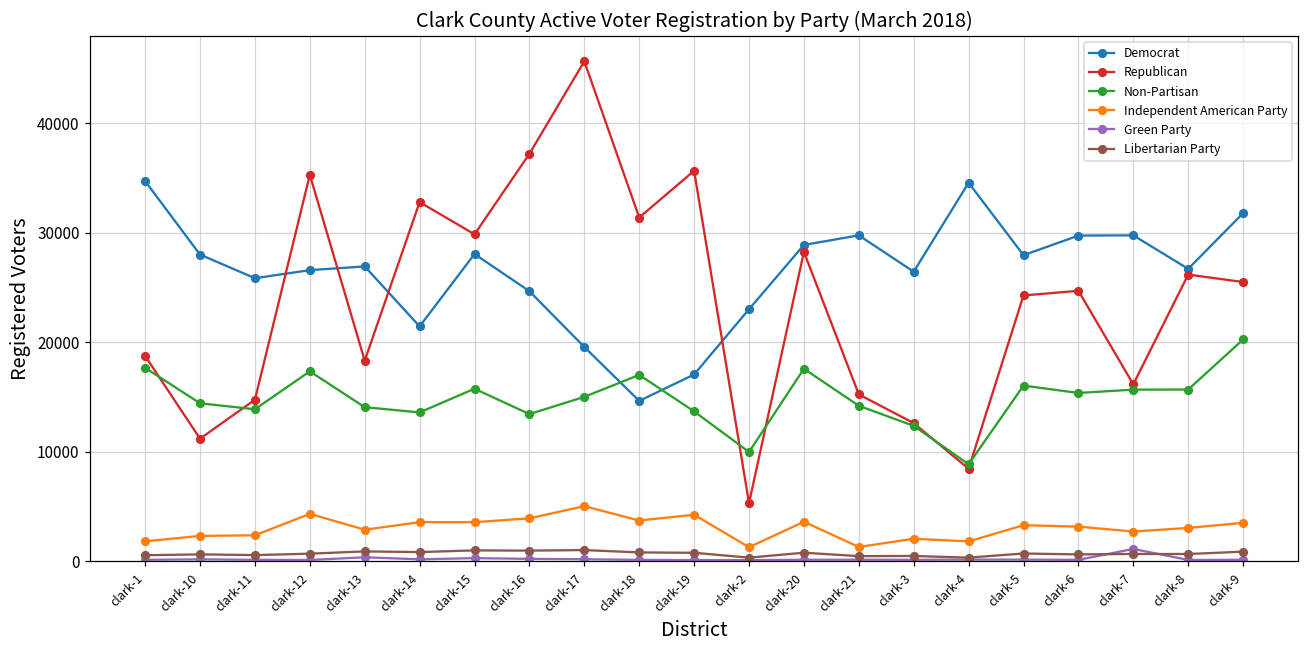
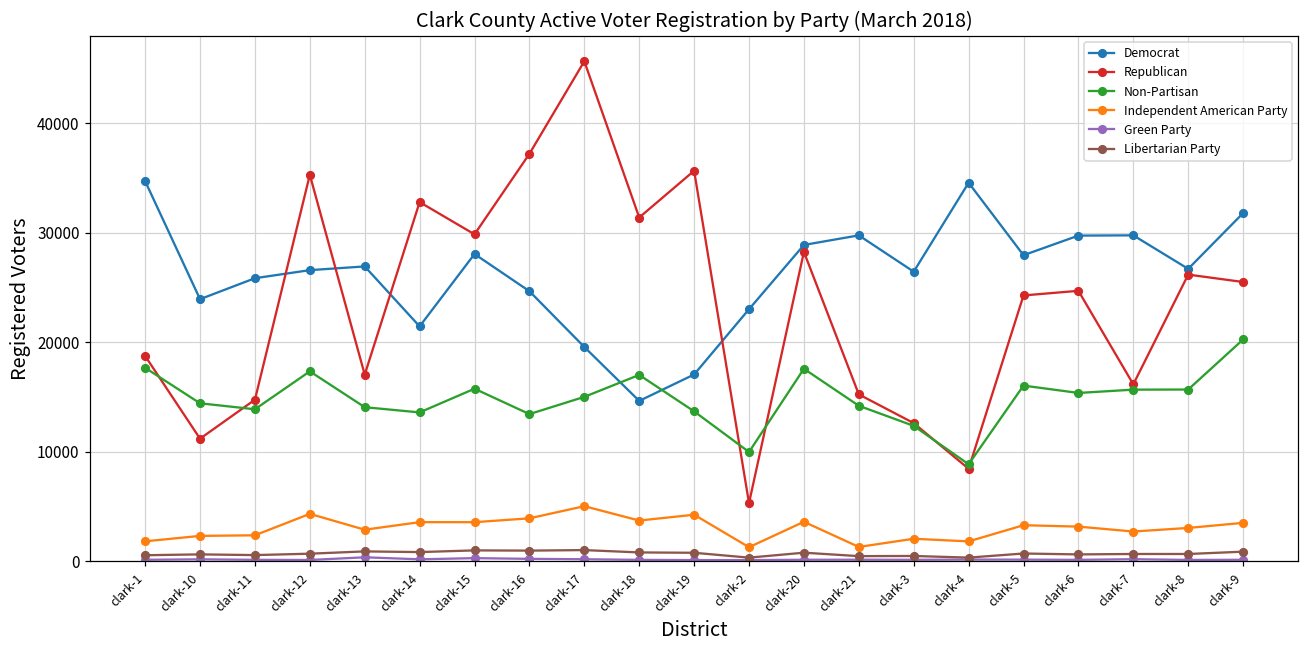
  {
    "Democrat": {
      "clark-1": 35000,
-     "clark-10": 28000,
+     "clark-10": 24000,
      "clark-11": 26000,
      "clark-12": 27000,
      "clark-13": 27000,
      "clark-14": 21000,
      "clark-15": 28000,
      "clark-16": 25000,
      "clark-17": 20000,
      "clark-18": 15000,
      "clark-19": 17000,
      "clark-2": 23000,
      "clark-20": 29000,
      "clark-21": 30000,
      "clark-3": 26000,
      "clark-4": 35000,
      "clark-5": 28000,
      "clark-6": 30000,
      "clark-7": 30000,
      "clark-8": 27000,
      "clark-9": 32000
    },
    "Republican": {
      "clark-1": 19000,
      "clark-10": 11000,
      "clark-11": 15000,
      "clark-12": 35000,
-     "clark-13": 18000,
+     "clark-13": 17000,
      "clark-14": 33000,
      "clark-15": 30000,
      "clark-16": 37000,
      "clark-17": 46000,
      "clark-18": 31000,
      "clark-19": 36000,
      "clark-2": 5000,
      "clark-20": 28000,
      "clark-21": 15000,
      "clark-3": 13000,
      "clark-4": 8000,
      "clark-5": 24000,
      "clark-6": 25000,
      "clark-7": 16000,
      "clark-8": 26000,
      "clark-9": 26000
    },
    "Non-Partisan": {
      "clark-1": 18000,
      "clark-10": 14000,
      "clark-11": 14000,
      "clark-12": 17000,
      "clark-13": 14000,
      "clark-14": 14000,
      "clark-15": 16000,
      "clark-16": 13000,
      "clark-17": 15000,
      "clark-18": 17000,
      "clark-19": 14000,
      "clark-2": 10000,
      "clark-20": 18000,
      "clark-21": 14000,
      "clark-3": 12000,
      "clark-4": 9000,
      "clark-5": 16000,
      "clark-6": 15000,
      "clark-7": 16000,
      "clark-8": 16000,
      "clark-9": 20000
    },
    "Independent American Party": {
      "clark-1": 2000,
      "clark-10": 2000,
      "clark-11": 2000,
      "clark-12": 4000,
      "clark-13": 3000,
      "clark-14": 4000,
      "clark-15": 4000,
      "clark-16": 4000,
      "clark-17": 5000,
      "clark-18": 4000,
      "clark-19": 4000,
      "clark-2": 1000,
      "clark-20": 4000,
      "clark-21": 1000,
      "clark-3": 2000,
      "clark-4": 2000,
      "clark-5": 3000,
      "clark-6": 3000,
      "clark-7": 3000,
      "clark-8": 3000,
      "clark-9": 3000
    },
    "Green Party": {
      "clark-1": 0,
      "clark-10": 0,
      "clark-11": 0,
      "clark-12": 0,
      "clark-13": 0,
      "clark-14": 0,
      "clark-15": 0,
      "clark-16": 0,
      "clark-17": 0,
      "clark-18": 0,
      "clark-19": 0,
      "clark-20": 0,
      "clark-21": 0,
      "clark-3": 0,
      "clark-5": 0,
      "clark-6": 0,
-     "clark-7": 1000,
+     "clark-7": 0,
      "clark-8": 0,
      "clark-9": 0
    },
    "Libertarian Party": {
      "clark-1": 1000,
      "clark-10": 1000,
      "clark-11": 1000,
      "clark-12": 1000,
      "clark-13": 1000,
      "clark-14": 1000,
      "clark-15": 1000,
      "clark-16": 1000,
      "clark-17": 1000,
      "clark-18": 1000,
      "clark-19": 1000,
      "clark-20": 1000,
      "clark-21": 0,
      "clark-3": 0,
      "clark-5": 1000,
      "clark-6": 1000,
      "clark-7": 1000,
      "clark-8": 1000,
      "clark-9": 1000
    }
  }
